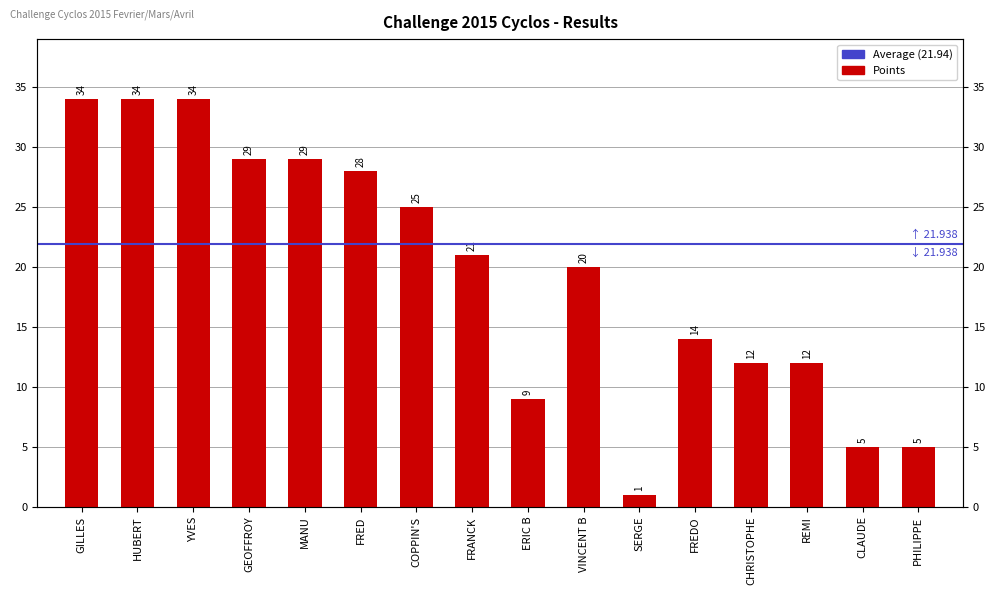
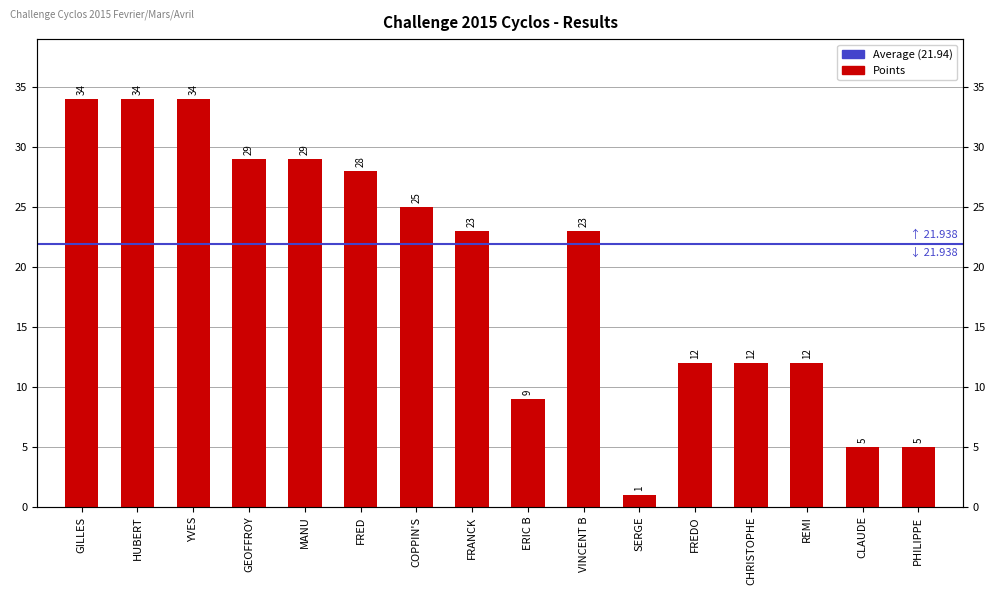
  {
    "GILLES": 34,
    "HUBERT": 34,
    "YVES": 34,
    "GEOFFROY": 29,
    "MANU": 29,
    "FRED": 28,
    "COPPIN'S": 25,
-   "FRANCK": 21,
+   "FRANCK": 23,
    "ERIC B": 9,
-   "VINCENT B": 20,
+   "VINCENT B": 23,
    "SERGE": 1,
-   "FREDO": 14,
+   "FREDO": 12,
    "CHRISTOPHE": 12,
    "REMI": 12,
    "CLAUDE": 5,
    "PHILIPPE": 5
  }
